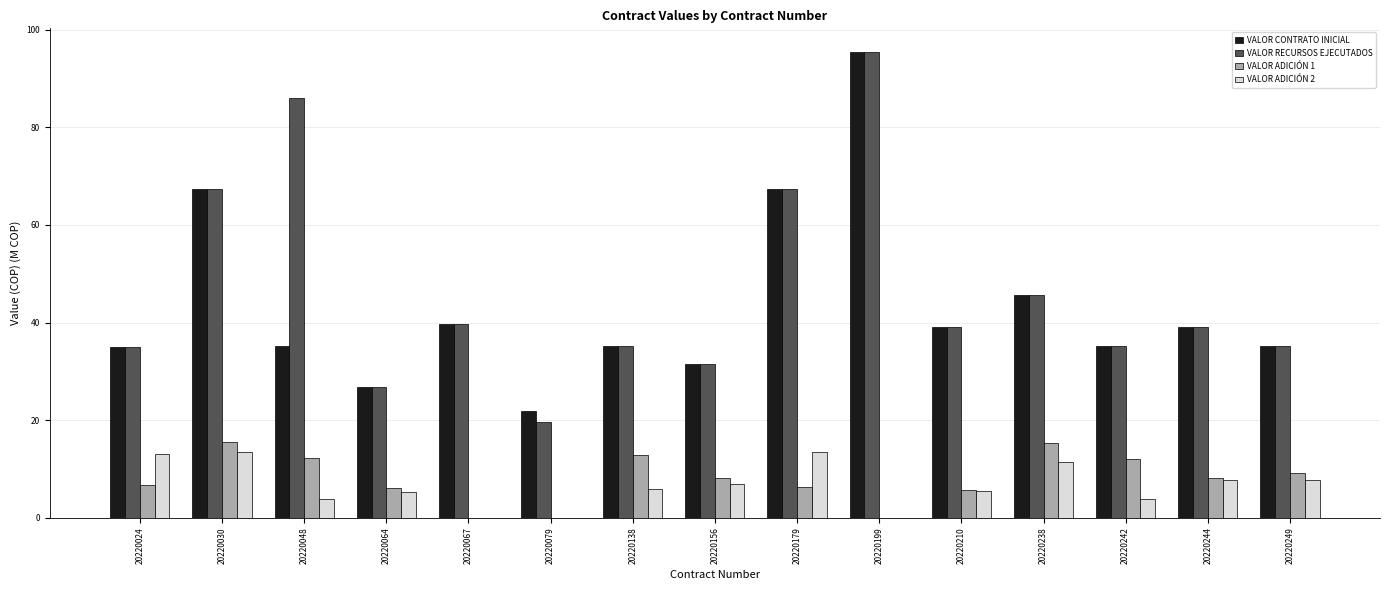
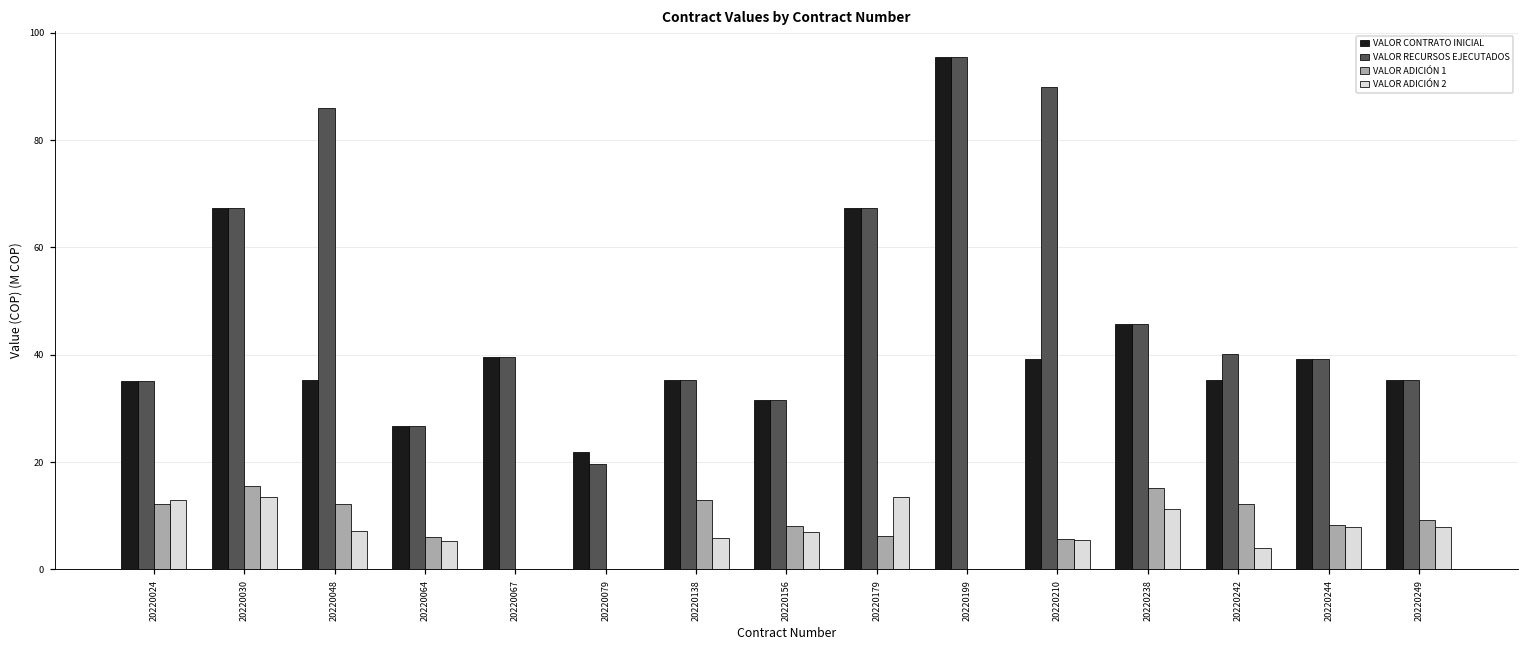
  {
    "VALOR CONTRATO INICIAL": {
      "20220024": 35,
      "20220030": 67,
      "20220048": 35,
      "20220064": 27,
      "20220067": 40,
      "20220079": 22,
      "20220138": 35,
      "20220156": 32,
      "20220179": 67,
      "20220199": 96,
      "20220210": 39,
      "20220238": 46,
      "20220242": 35,
      "20220244": 39,
      "20220249": 35
    },
    "VALOR RECURSOS EJECUTADOS": {
      "20220024": 35,
      "20220030": 67,
      "20220048": 86,
      "20220064": 27,
      "20220067": 40,
      "20220079": 20,
      "20220138": 35,
      "20220156": 32,
      "20220179": 67,
      "20220199": 96,
-     "20220210": 39,
+     "20220210": 90,
      "20220238": 46,
-     "20220242": 35,
+     "20220242": 40,
      "20220244": 39,
      "20220249": 35
    },
    "VALOR ADICIÓN 1": {
-     "20220024": 7,
+     "20220024": 12,
      "20220030": 16,
      "20220048": 12,
      "20220064": 6,
      "20220067": 0,
      "20220079": 0,
      "20220138": 13,
      "20220156": 8,
      "20220179": 6,
      "20220199": 0,
      "20220210": 6,
      "20220238": 15,
      "20220242": 12,
      "20220244": 8,
      "20220249": 9
    },
    "VALOR ADICIÓN 2": {
      "20220024": 13,
      "20220030": 13,
-     "20220048": 4,
+     "20220048": 7,
      "20220064": 5,
      "20220067": 0,
      "20220079": 0,
      "20220138": 6,
      "20220156": 7,
      "20220179": 13,
      "20220199": 0,
      "20220210": 5,
      "20220238": 11,
      "20220242": 4,
      "20220244": 8,
      "20220249": 8
    }
  }
